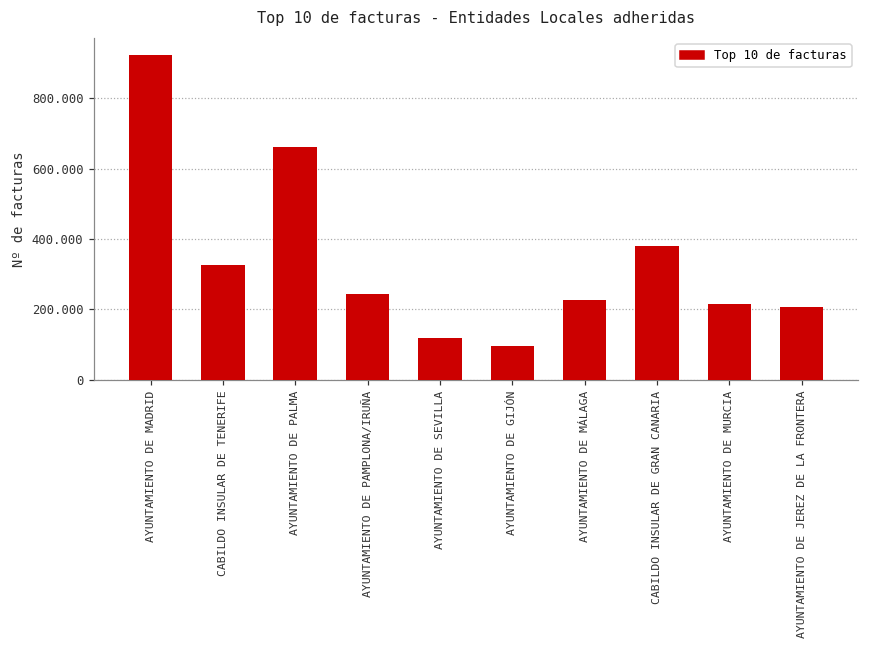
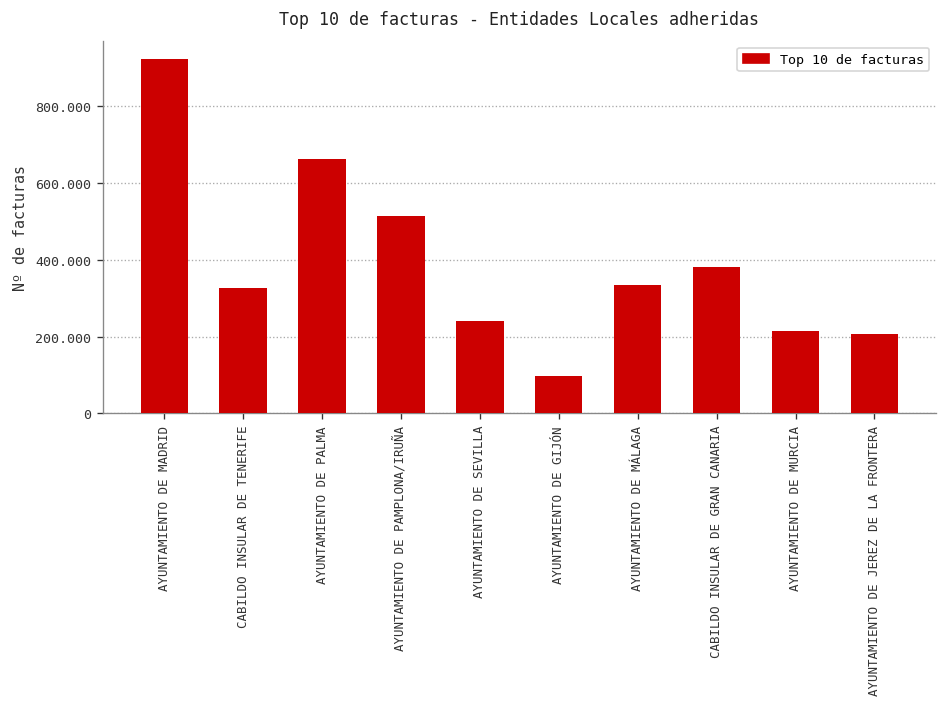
  {
    "AYUNTAMIENTO DE MADRID": 920,
    "CABILDO INSULAR DE TENERIFE": 330,
    "AYUNTAMIENTO DE PALMA": 660,
-   "AYUNTAMIENTO DE PAMPLONA/IRUÑA": 240,
-   "AYUNTAMIENTO DE SEVILLA": 120,
+   "AYUNTAMIENTO DE PAMPLONA/IRUÑA": 510,
+   "AYUNTAMIENTO DE SEVILLA": 240,
    "AYUNTAMIENTO DE GIJÓN": 100,
-   "AYUNTAMIENTO DE MÁLAGA": 230,
+   "AYUNTAMIENTO DE MÁLAGA": 330,
    "CABILDO INSULAR DE GRAN CANARIA": 380,
    "AYUNTAMIENTO DE MURCIA": 210,
    "AYUNTAMIENTO DE JEREZ DE LA FRONTERA": 210
  }
